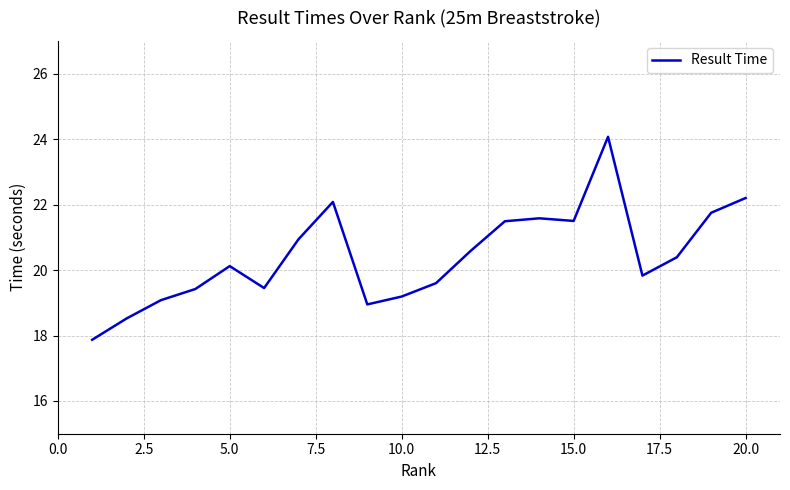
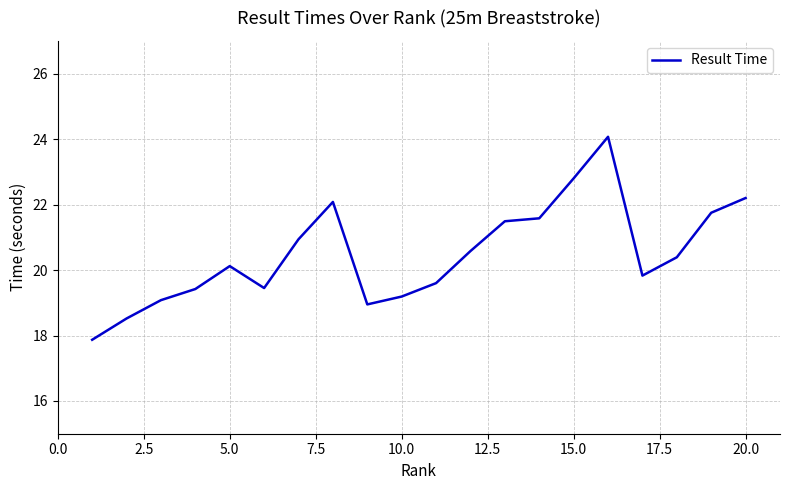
  {
    "5.0": 20.1,
    "10.0": 19.2,
-   "15.0": 21.5,
+   "15.0": 22.8,
    "20.0": 22.2
  }
